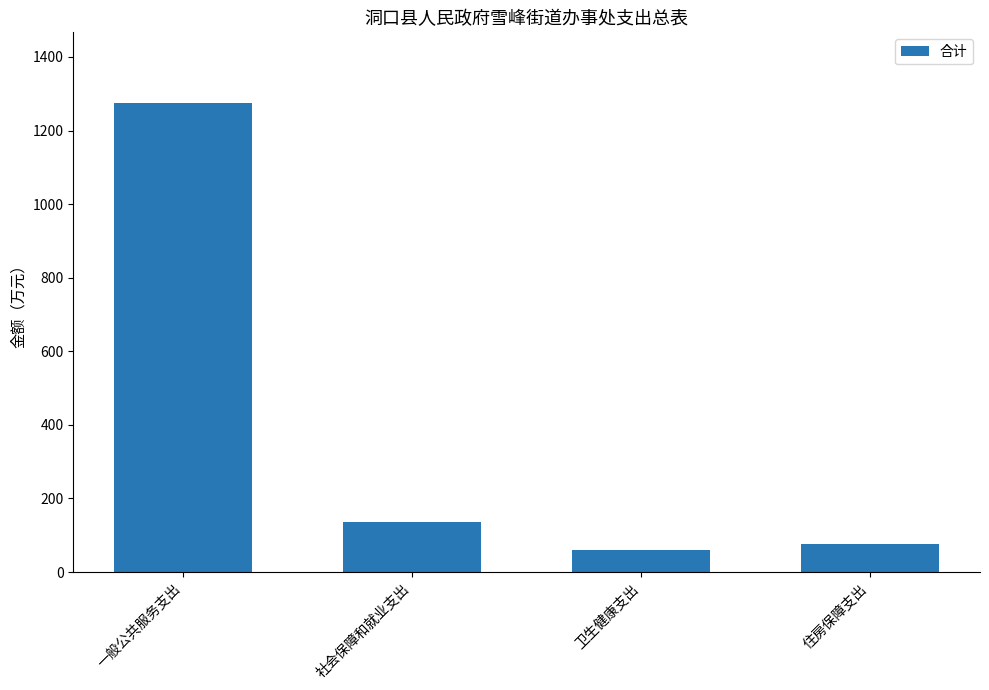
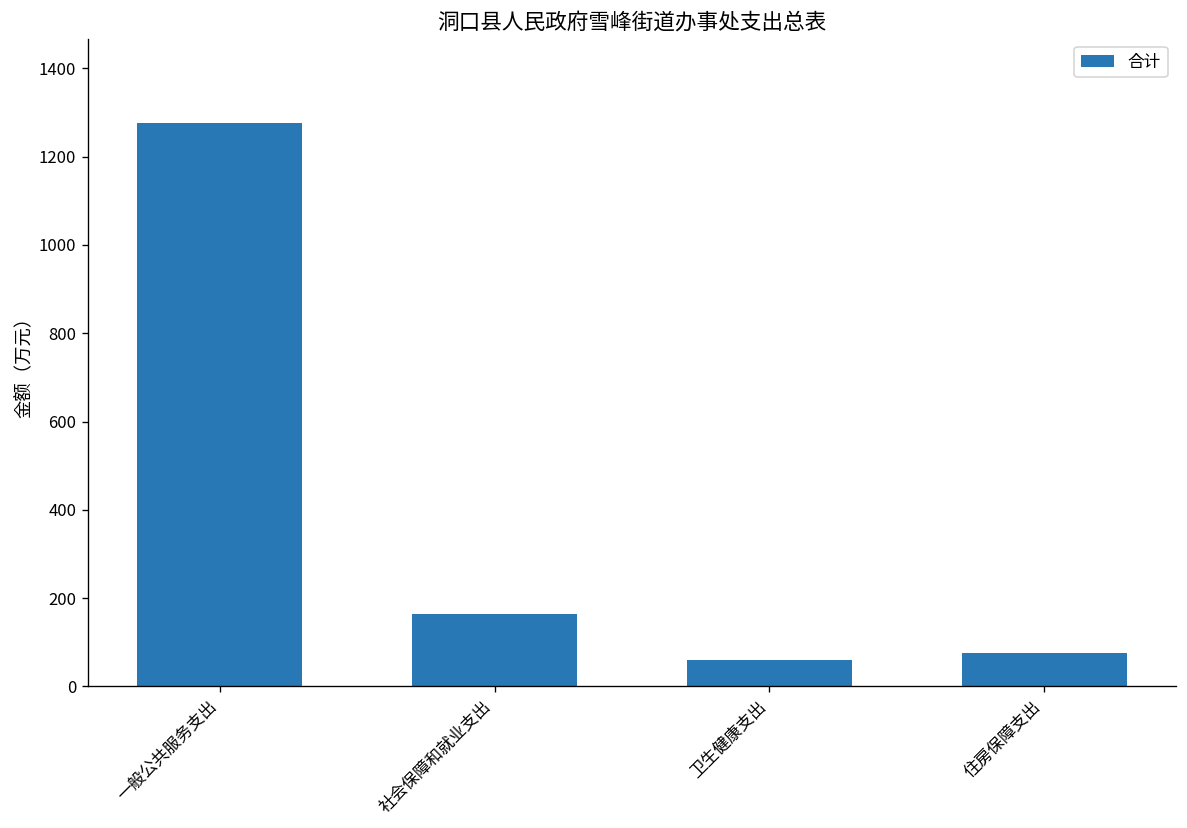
  {
    "一般公共服务支出": 1280,
-   "社会保障和就业支出": 140,
+   "社会保障和就业支出": 160,
    "卫生健康支出": 60,
    "住房保障支出": 80
  }
